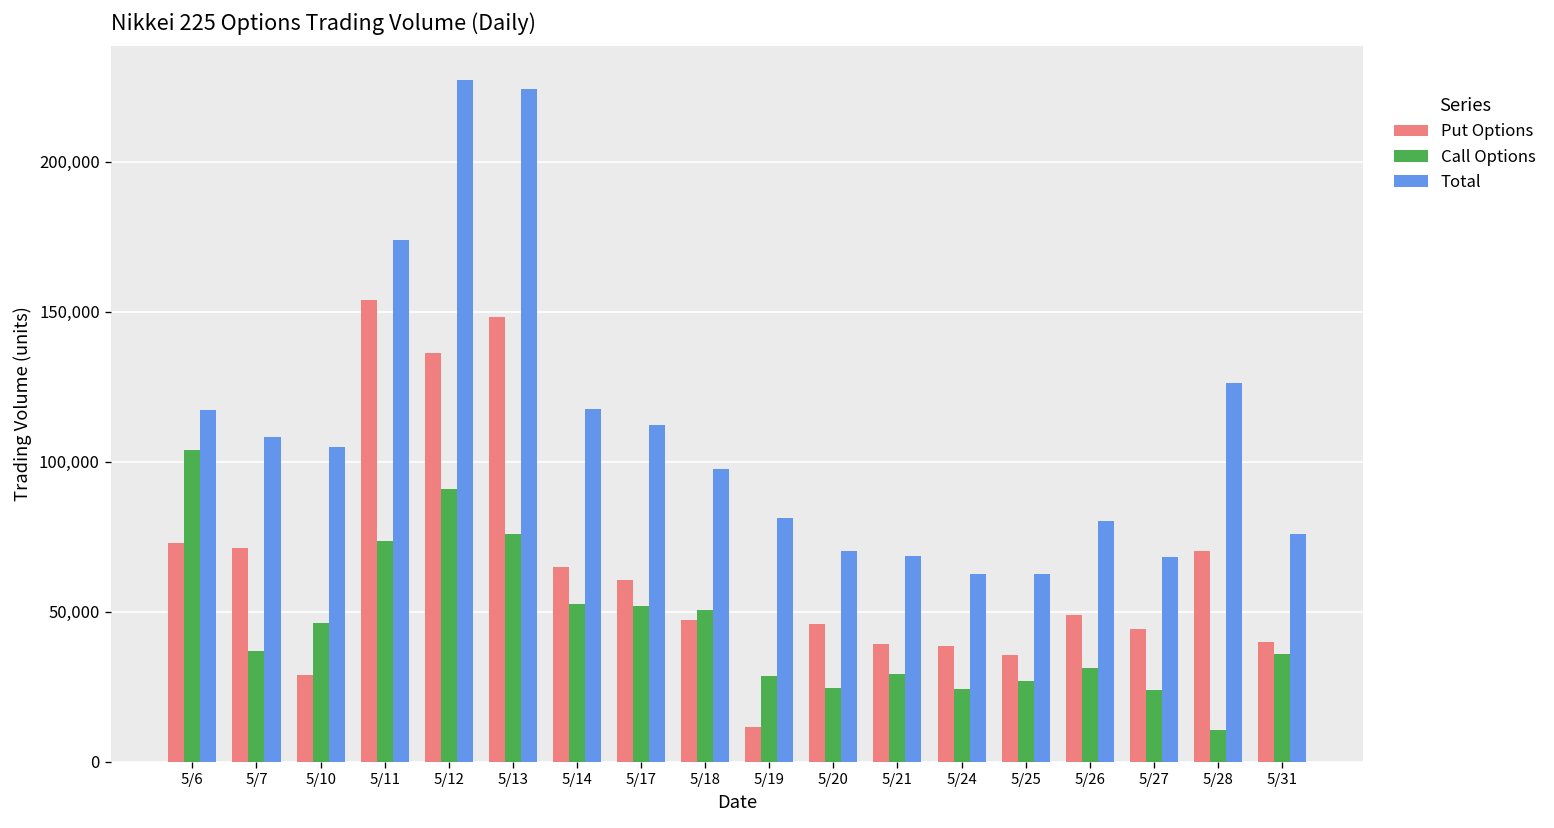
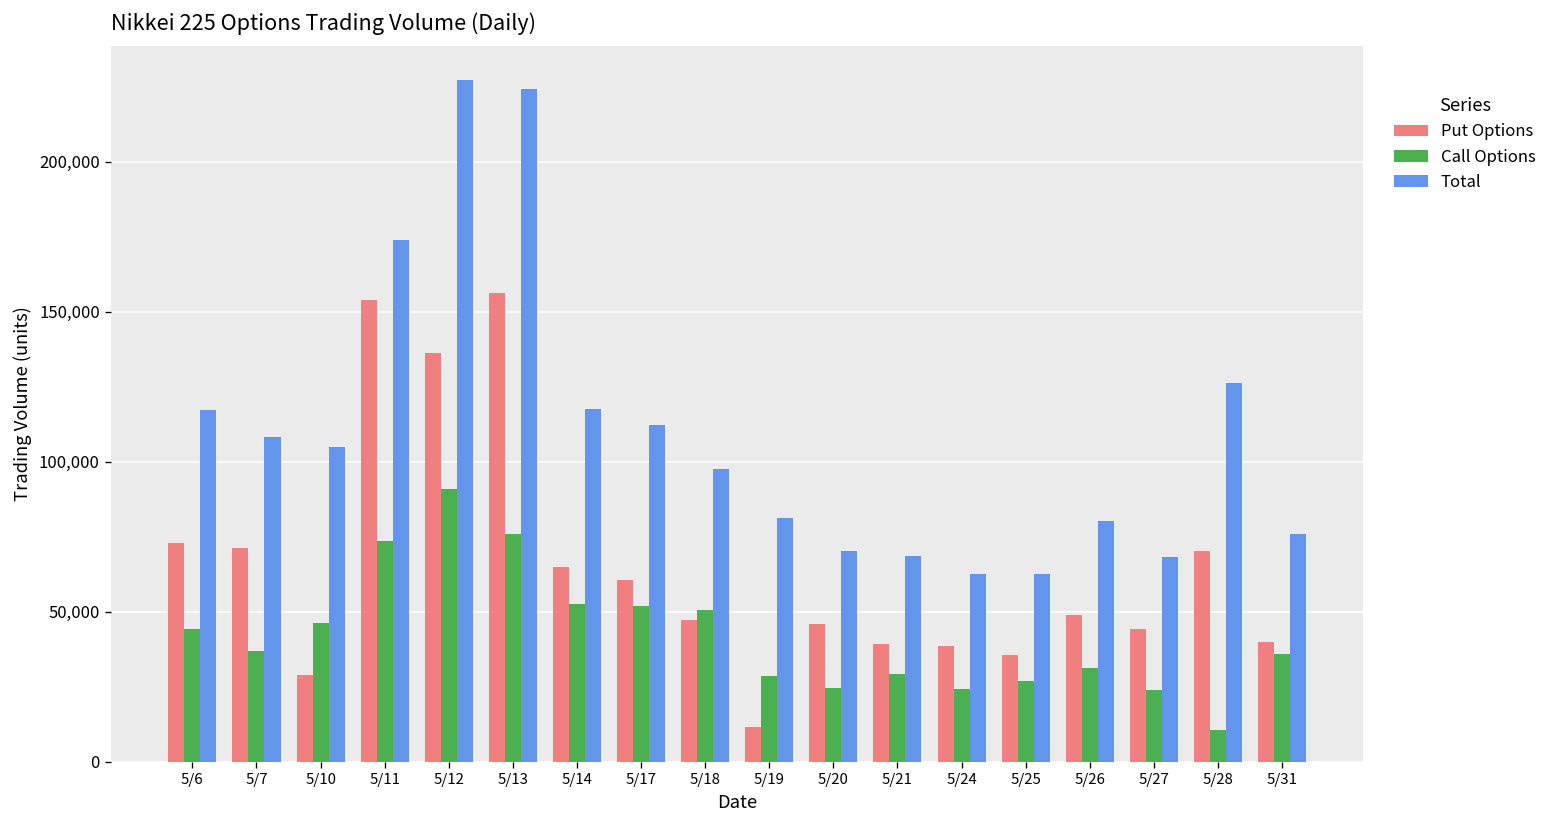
  {
    "Put Options": {
      "5/6": "73,000",
      "5/7": "71,000",
      "5/10": "29,000",
      "5/11": "154,000",
      "5/12": "136,000",
-     "5/13": "148,000",
+     "5/13": "156,000",
      "5/14": "65,000",
      "5/17": "60,000",
      "5/18": "47,000",
      "5/19": "11,000",
      "5/20": "46,000",
      "5/21": "39,000",
      "5/24": "39,000",
      "5/25": "36,000",
      "5/26": "49,000",
      "5/27": "44,000",
      "5/28": "70,000",
      "5/31": "40,000"
    },
    "Call Options": {
-     "5/6": "104,000",
+     "5/6": "44,000",
      "5/7": "37,000",
      "5/10": "46,000",
      "5/11": "74,000",
      "5/12": "91,000",
      "5/13": "76,000",
      "5/14": "53,000",
      "5/17": "52,000",
      "5/18": "51,000",
      "5/19": "29,000",
      "5/20": "25,000",
      "5/21": "29,000",
      "5/24": "24,000",
      "5/25": "27,000",
      "5/26": "31,000",
      "5/27": "24,000",
      "5/28": "10,000",
      "5/31": "36,000"
    },
    "Total": {
      "5/6": "117,000",
      "5/7": "108,000",
      "5/10": "105,000",
      "5/11": "174,000",
      "5/12": "227,000",
      "5/13": "224,000",
      "5/14": "117,000",
      "5/17": "112,000",
      "5/18": "98,000",
      "5/19": "81,000",
      "5/20": "70,000",
      "5/21": "68,000",
      "5/24": "63,000",
      "5/25": "63,000",
      "5/26": "80,000",
      "5/27": "68,000",
      "5/28": "126,000",
      "5/31": "76,000"
    }
  }
